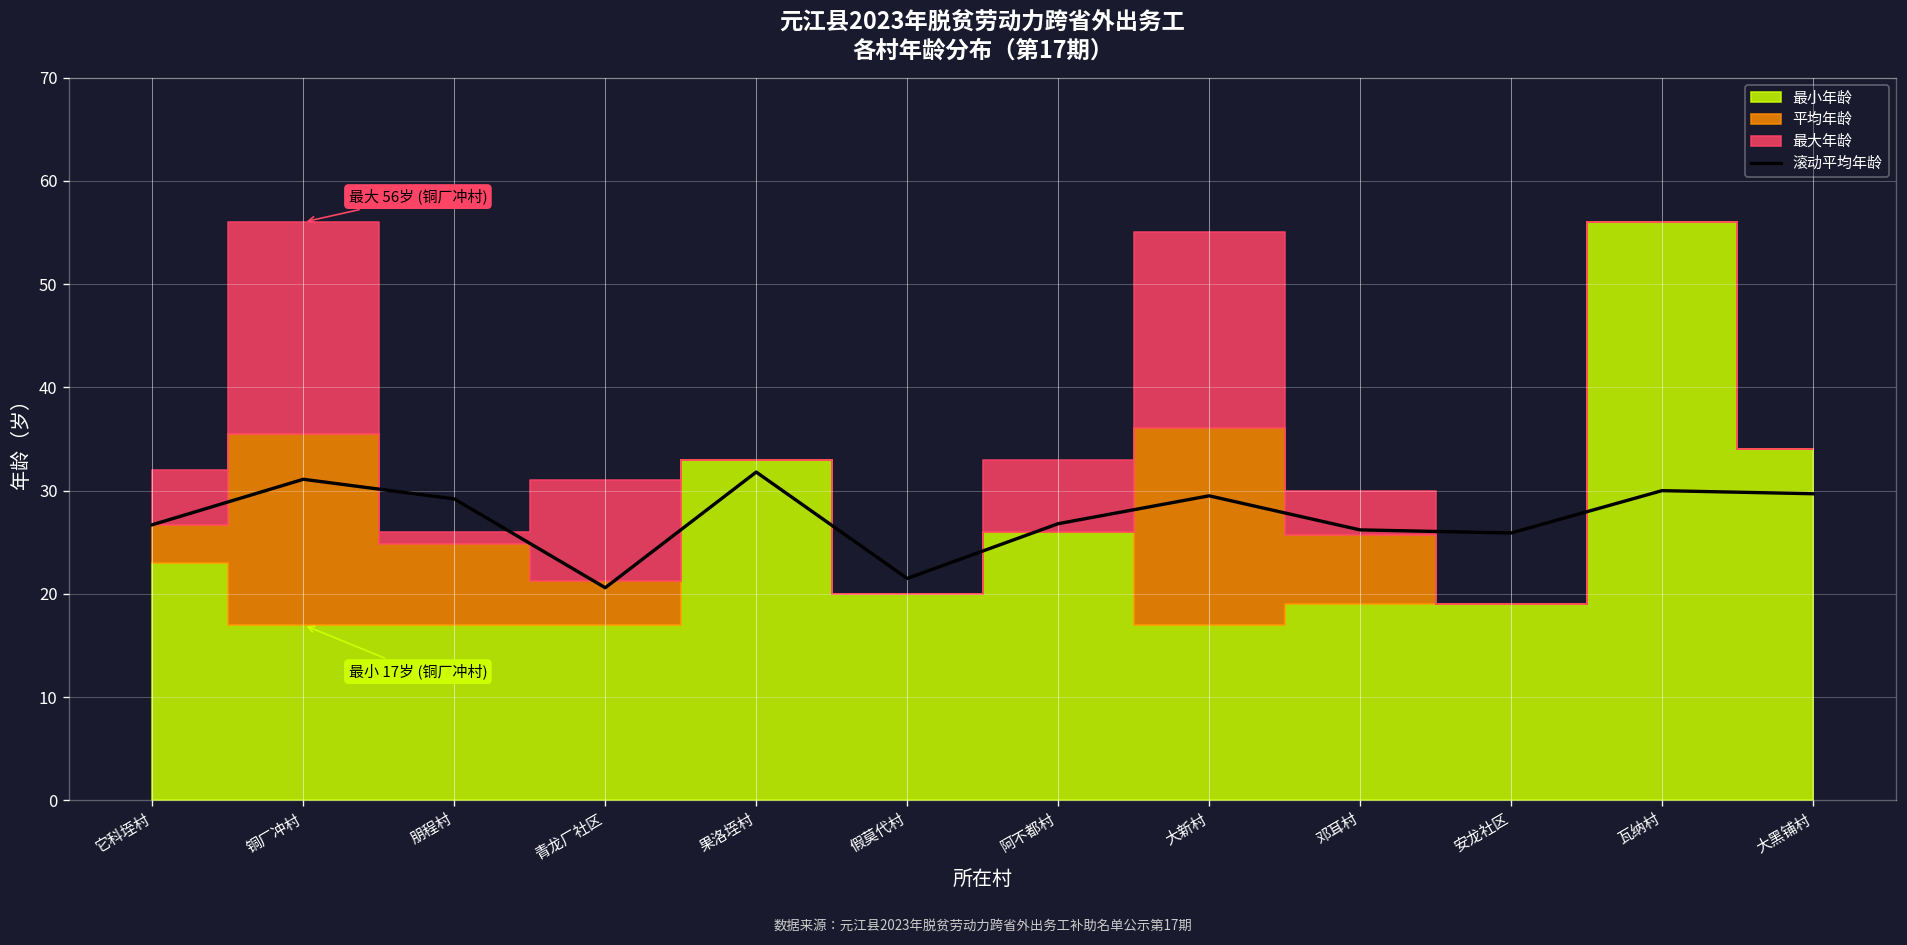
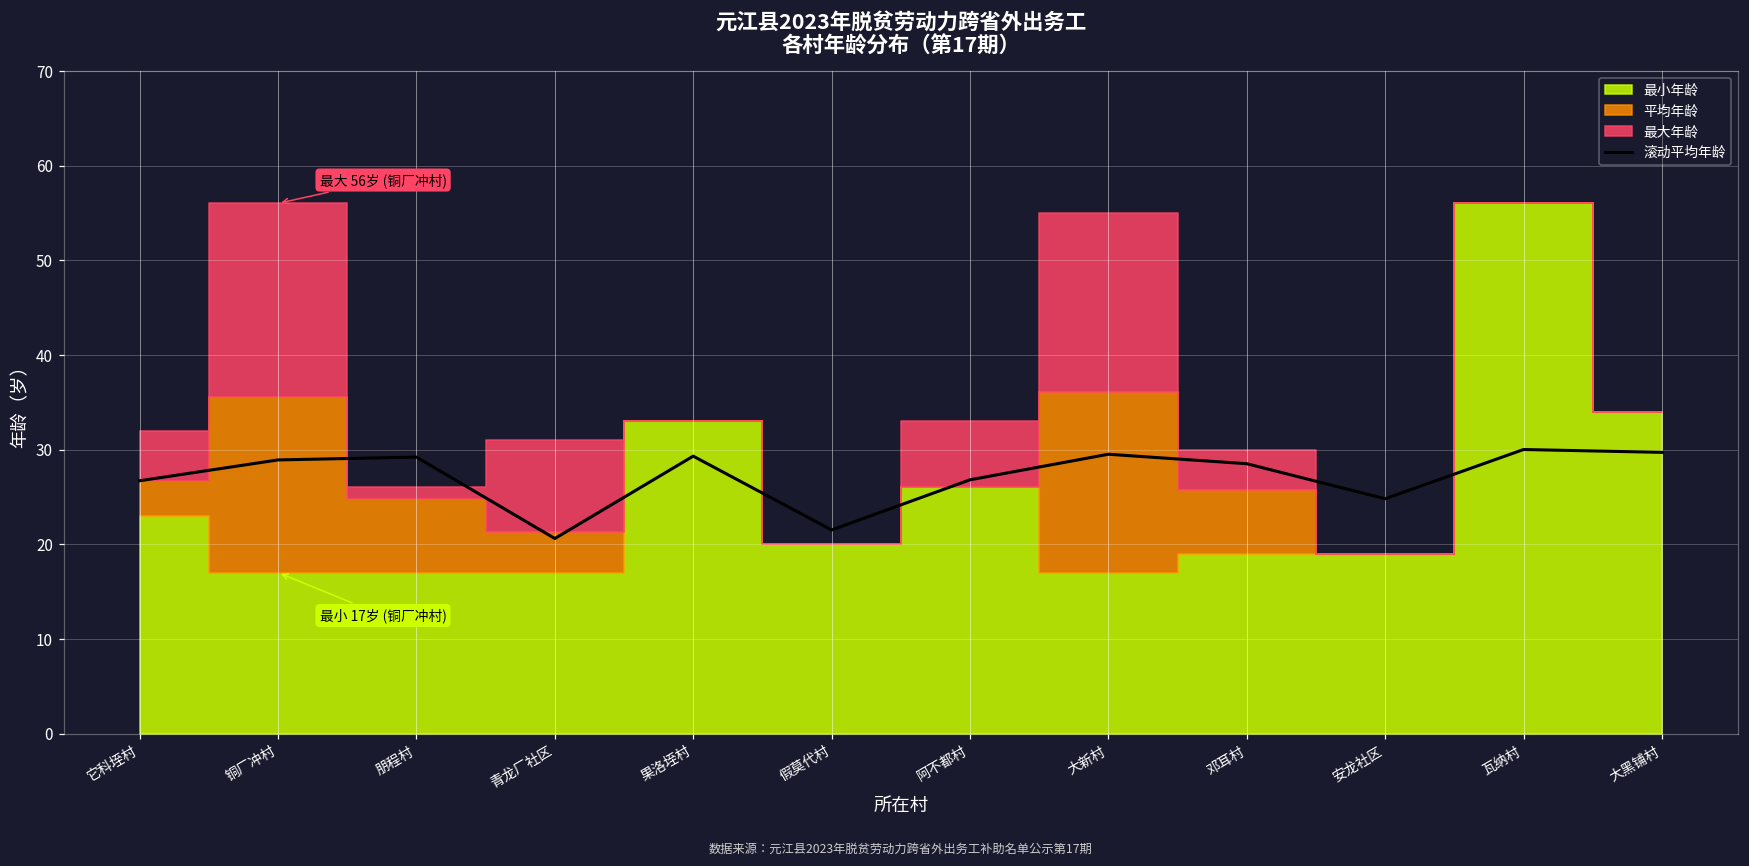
  {
    "滚动平均年龄": {
-     "铜厂冲村": 31,
+     "铜厂冲村": 29,
      "朋程村": 29,
      "青龙厂社区": 21,
-     "果洛垤村": 32,
+     "果洛垤村": 29,
      "假莫代村": 22,
      "阿不都村": 27,
      "大新村": 30,
-     "邓耳村": 26,
-     "安龙社区": 26,
+     "邓耳村": 29,
+     "安龙社区": 25,
      "瓦纳村": 30,
      "大黑铺村": 30
    }
  }
